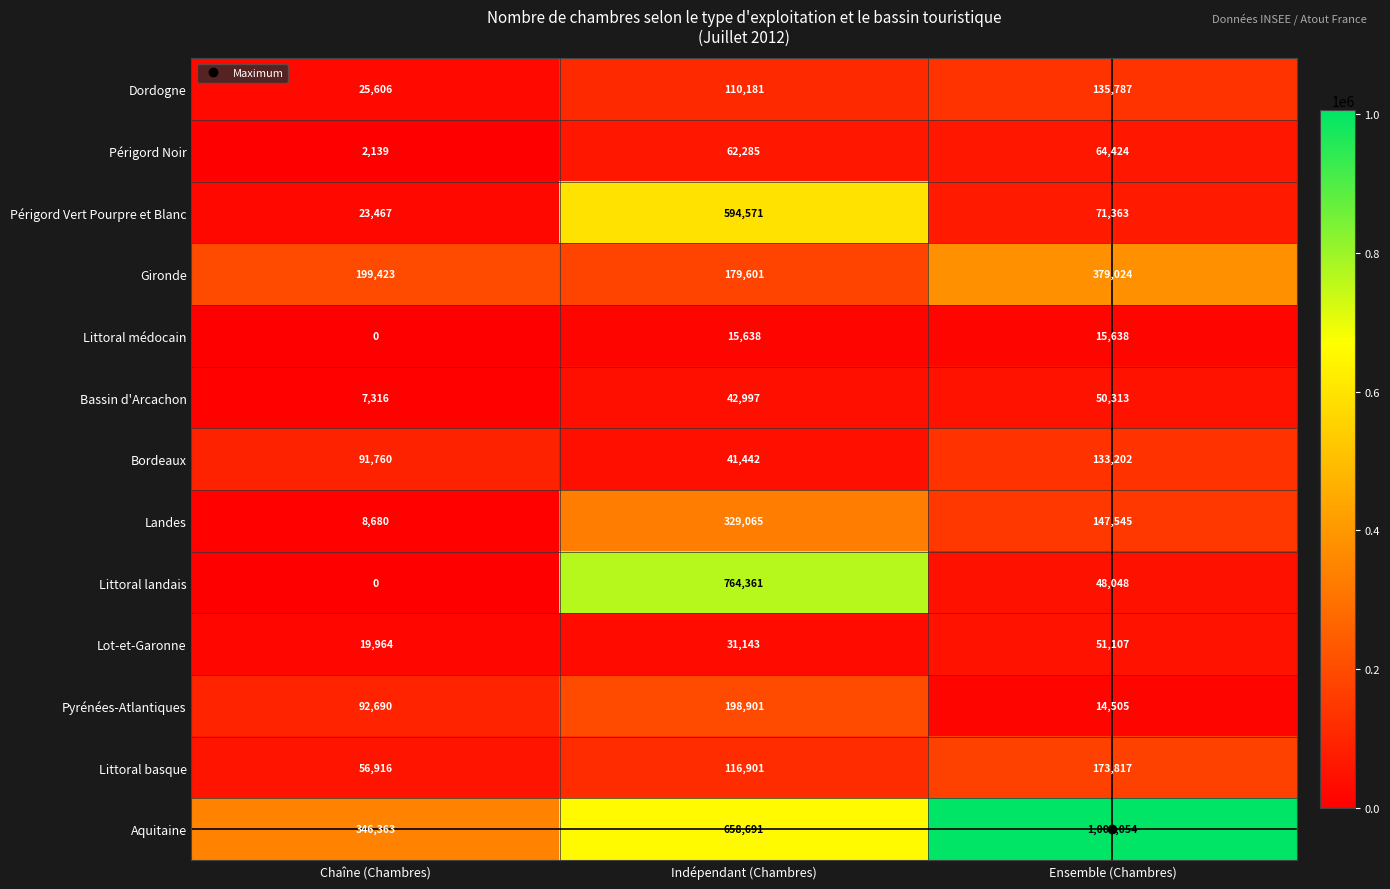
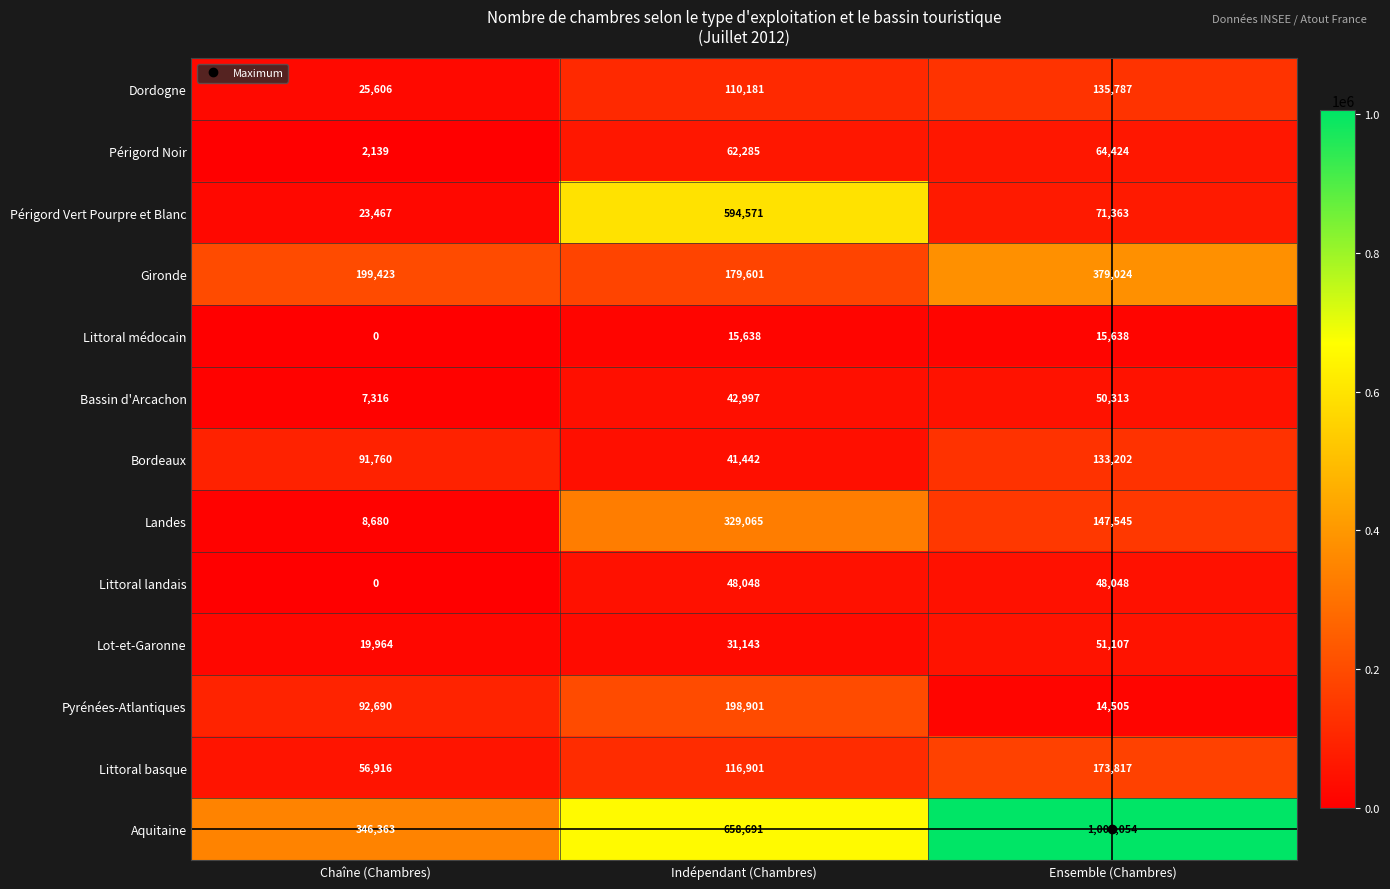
  {
    "Dordogne": {
      "Chaîne (Chambres)": "25,606",
      "Indépendant (Chambres)": "110,181",
      "Ensemble (Chambres)": "135,787"
    },
    "Périgord Noir": {
      "Chaîne (Chambres)": "2,139",
      "Indépendant (Chambres)": "62,285",
      "Ensemble (Chambres)": "64,424"
    },
    "Périgord Vert Pourpre et Blanc": {
      "Chaîne (Chambres)": "23,467",
      "Indépendant (Chambres)": "594,571",
      "Ensemble (Chambres)": "71,363"
    },
    "Gironde": {
      "Chaîne (Chambres)": "199,423",
      "Indépendant (Chambres)": "179,601",
      "Ensemble (Chambres)": "379,024"
    },
    "Littoral médocain": {
      "Chaîne (Chambres)": "0",
      "Indépendant (Chambres)": "15,638",
      "Ensemble (Chambres)": "15,638"
    },
    "Bassin d'Arcachon": {
      "Chaîne (Chambres)": "7,316",
      "Indépendant (Chambres)": "42,997",
      "Ensemble (Chambres)": "50,313"
    },
    "Bordeaux": {
      "Chaîne (Chambres)": "91,760",
      "Indépendant (Chambres)": "41,442",
      "Ensemble (Chambres)": "133,202"
    },
    "Landes": {
      "Chaîne (Chambres)": "8,680",
      "Indépendant (Chambres)": "329,065",
      "Ensemble (Chambres)": "147,545"
    },
    "Littoral landais": {
      "Chaîne (Chambres)": "0",
-     "Indépendant (Chambres)": "764,361",
+     "Indépendant (Chambres)": "48,048",
      "Ensemble (Chambres)": "48,048"
    },
    "Lot-et-Garonne": {
      "Chaîne (Chambres)": "19,964",
      "Indépendant (Chambres)": "31,143",
      "Ensemble (Chambres)": "51,107"
    },
    "Pyrénées-Atlantiques": {
      "Chaîne (Chambres)": "92,690",
      "Indépendant (Chambres)": "198,901",
      "Ensemble (Chambres)": "14,505"
    },
    "Littoral basque": {
      "Chaîne (Chambres)": "56,916",
      "Indépendant (Chambres)": "116,901",
      "Ensemble (Chambres)": "173,817"
    },
    "Aquitaine": {
      "Chaîne (Chambres)": "346,363",
      "Indépendant (Chambres)": "658,691"
    }
  }
